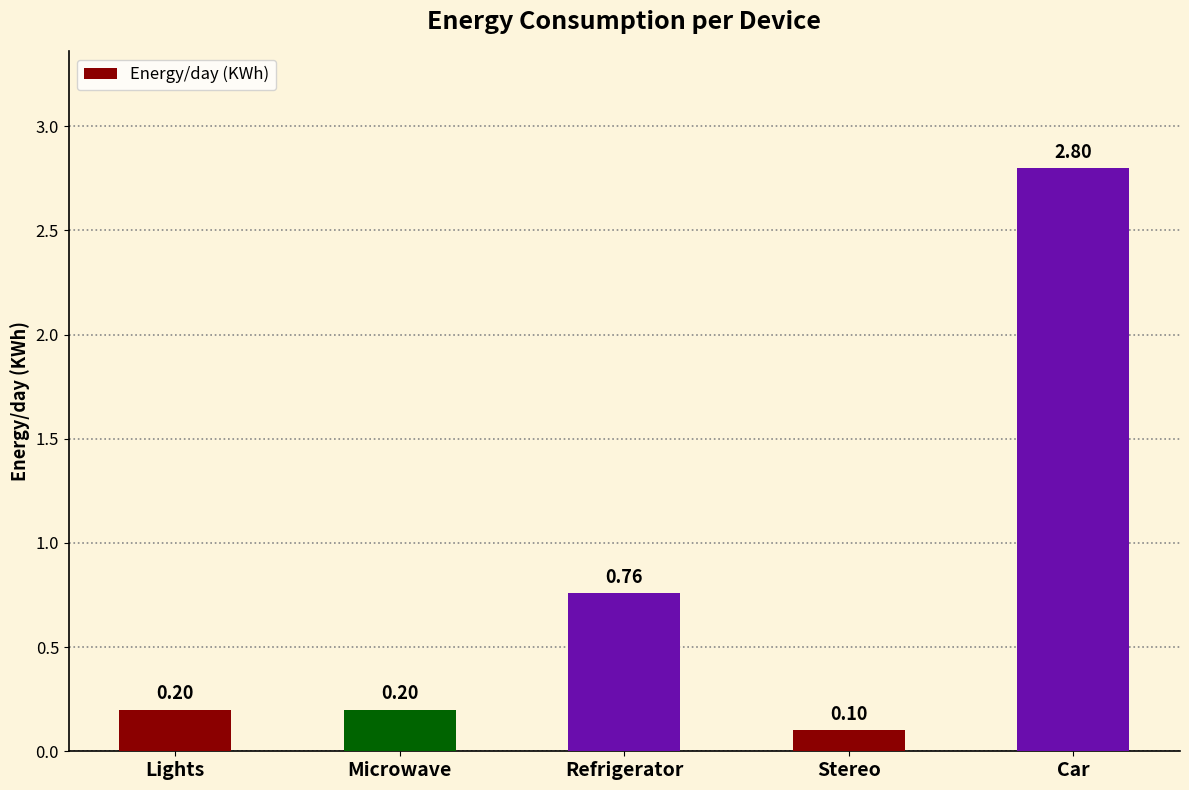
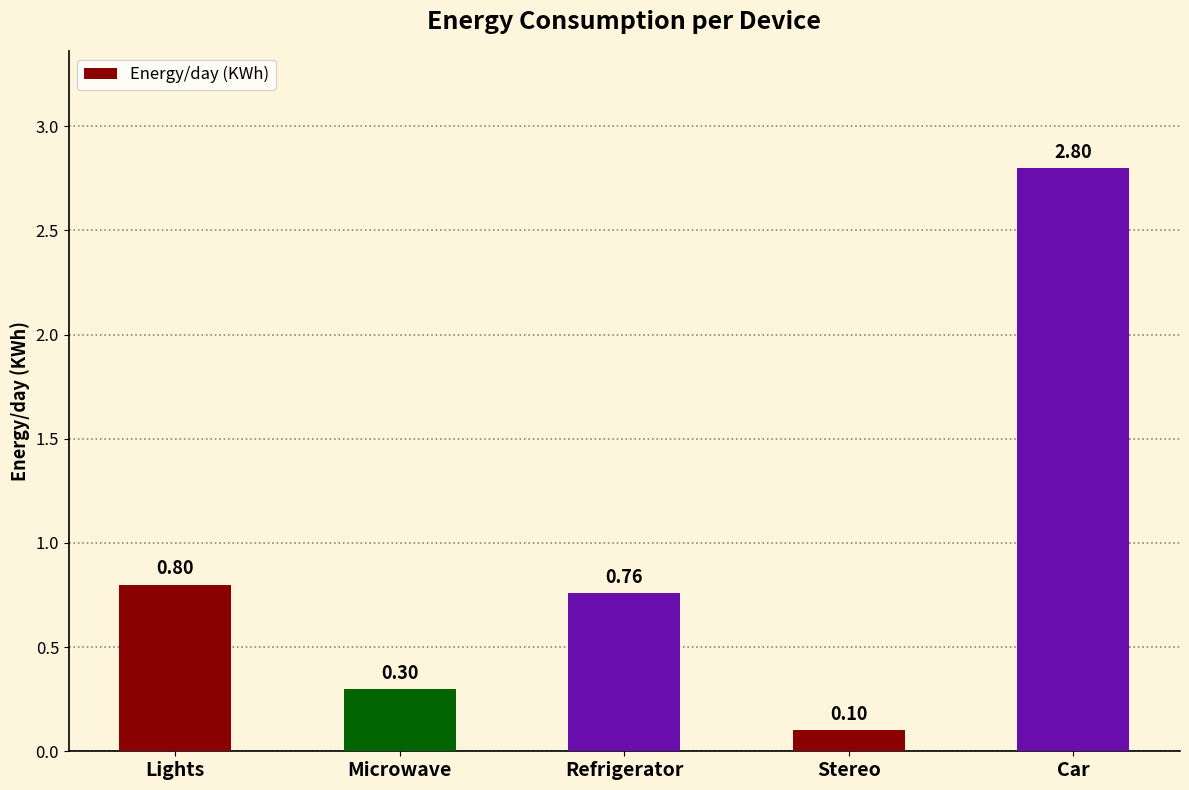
  {
-   "Lights": 0.20,
-   "Microwave": 0.20,
+   "Lights": 0.80,
+   "Microwave": 0.30,
    "Refrigerator": 0.76,
    "Stereo": 0.10,
    "Car": 2.80
  }
